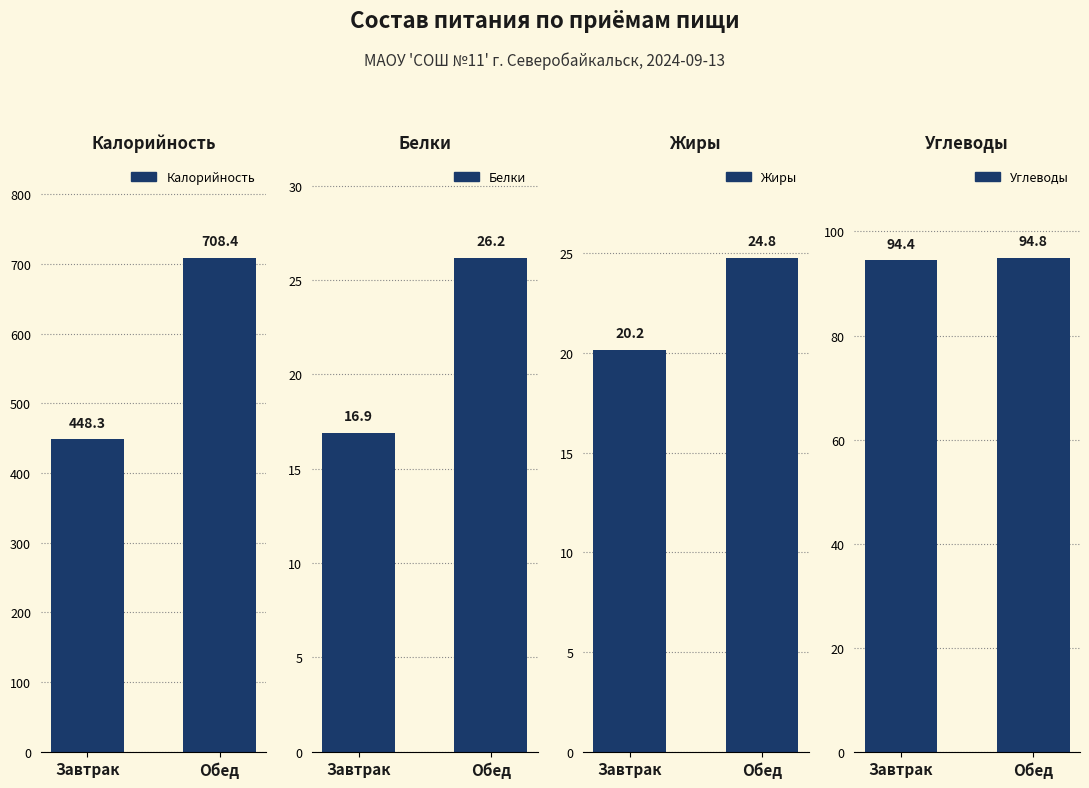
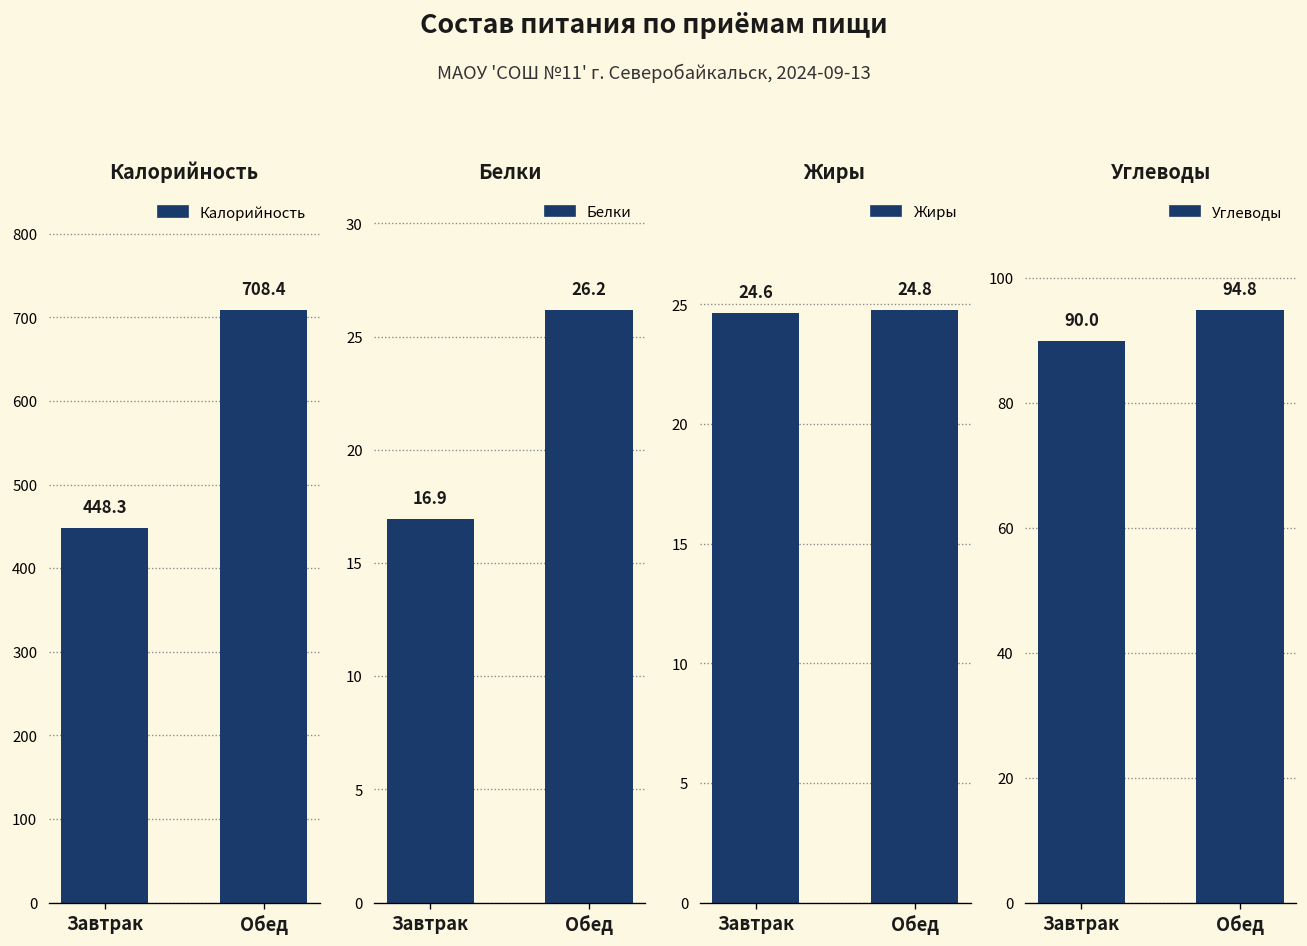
  {
    "Калорийность": {
      "Завтрак": 448.3,
      "Обед": 708.4
    },
    "Белки": {
      "Завтрак": 16.9,
      "Обед": 26.2
    },
    "Жиры": {
-     "Завтрак": 20.2,
+     "Завтрак": 24.6,
      "Обед": 24.8
    },
    "Углеводы": {
-     "Завтрак": 94.4,
+     "Завтрак": 90.0,
      "Обед": 94.8
    }
  }
